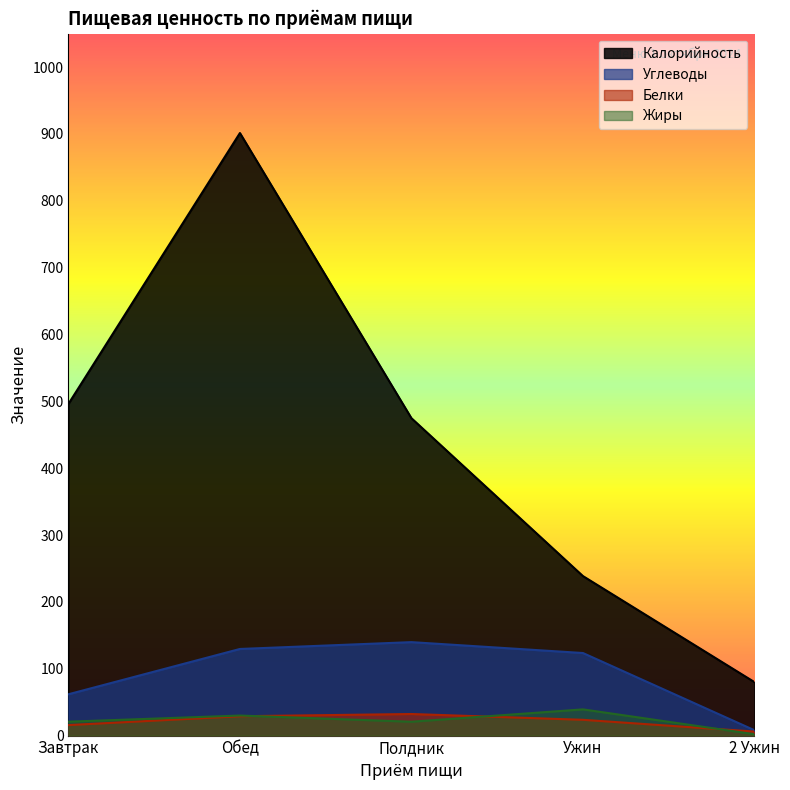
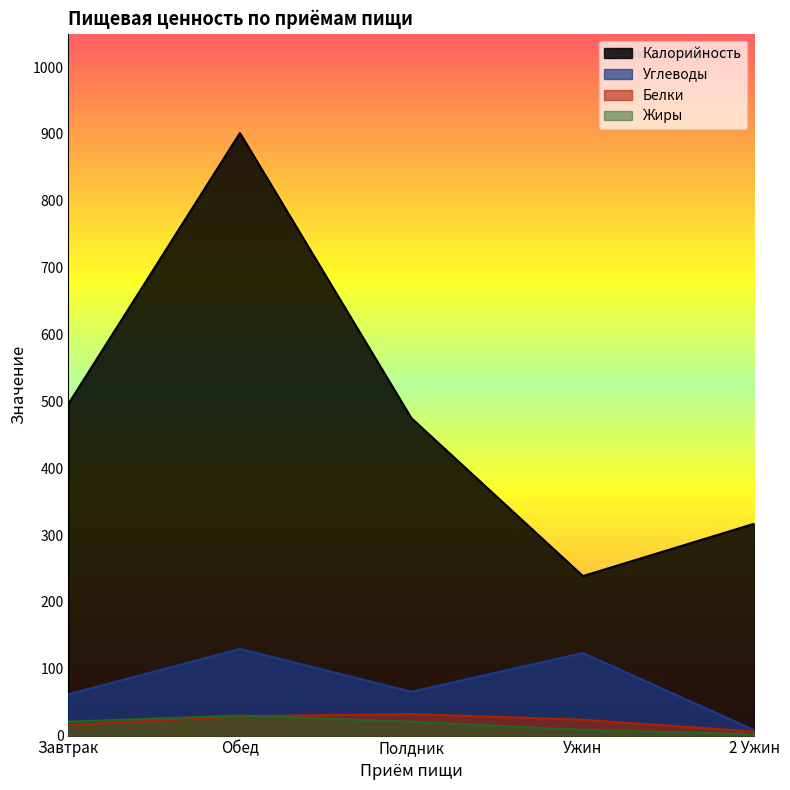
  {
    "Калорийность": {
      "Завтрак": 500,
      "Обед": 900,
      "Полдник": 470,
      "Ужин": 240,
-     "2 Ужин": 80
+     "2 Ужин": 320
    },
    "Углеводы": {
      "Завтрак": 60,
      "Обед": 130,
-     "Полдник": 140,
+     "Полдник": 70,
      "Ужин": 120
    },
    "Белки": {
      "Завтрак": 20,
      "Полдник": 30,
      "Ужин": 20
    },
    "Жиры": {
      "Завтрак": 20,
      "Полдник": 20,
-     "Ужин": 40,
+     "Ужин": 10,
      "2 Ужин": 0
    }
  }
